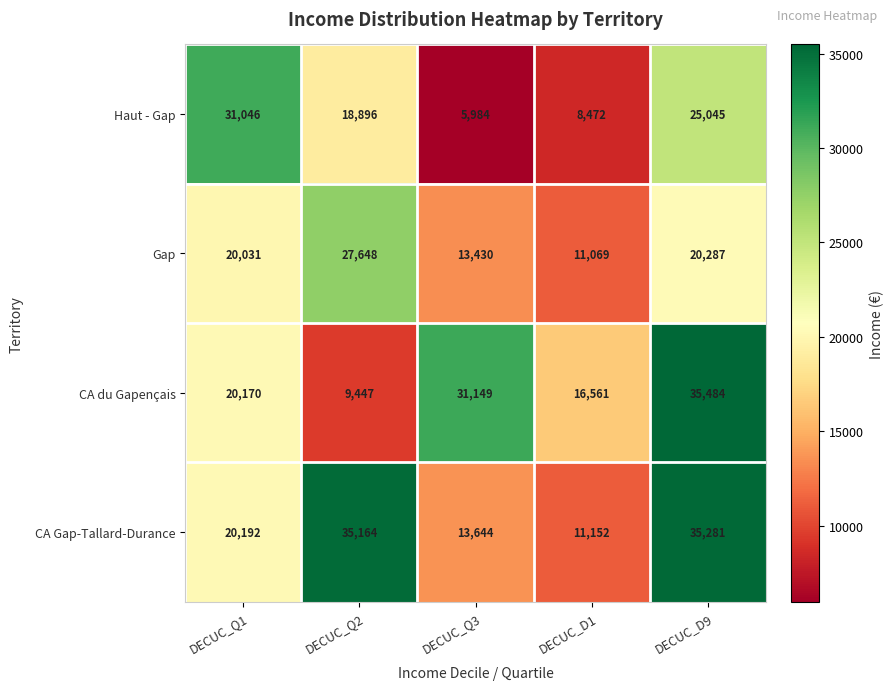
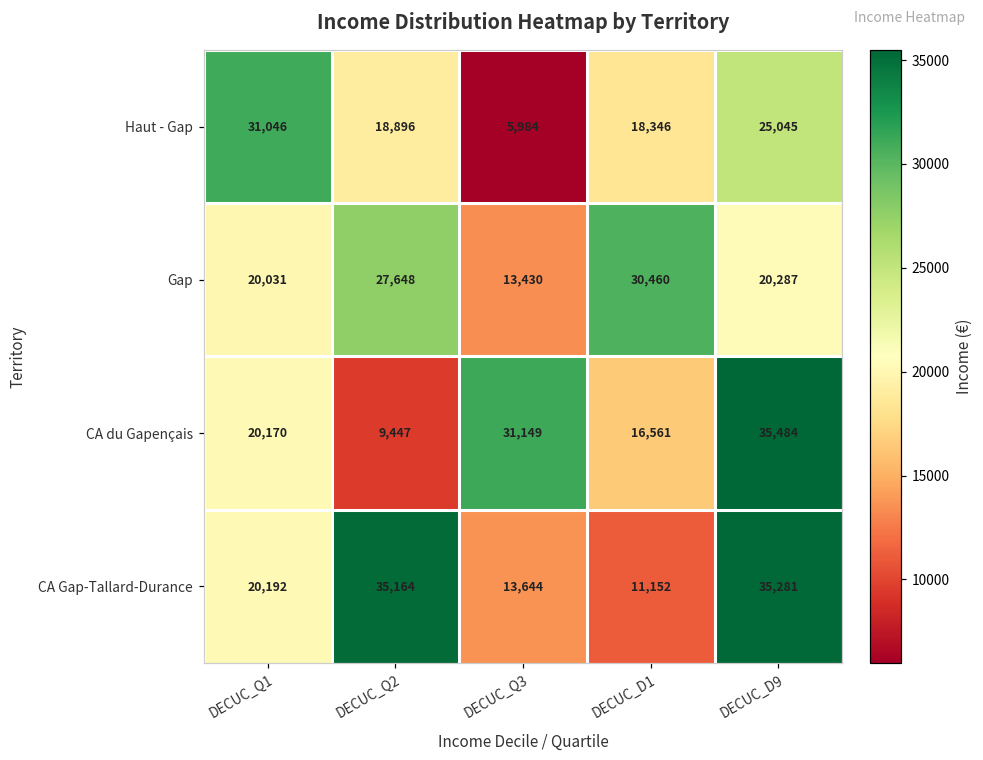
  {
    "Haut - Gap": {
      "DECUC_Q1": "31,046",
      "DECUC_Q2": "18,896",
      "DECUC_Q3": "5,984",
-     "DECUC_D1": "8,472",
+     "DECUC_D1": "18,346",
      "DECUC_D9": "25,045"
    },
    "Gap": {
      "DECUC_Q1": "20,031",
      "DECUC_Q2": "27,648",
      "DECUC_Q3": "13,430",
-     "DECUC_D1": "11,069",
+     "DECUC_D1": "30,460",
      "DECUC_D9": "20,287"
    },
    "CA du Gapençais": {
      "DECUC_Q1": "20,170",
      "DECUC_Q2": "9,447",
      "DECUC_Q3": "31,149",
      "DECUC_D1": "16,561",
      "DECUC_D9": "35,484"
    },
    "CA Gap-Tallard-Durance": {
      "DECUC_Q1": "20,192",
      "DECUC_Q2": "35,164",
      "DECUC_Q3": "13,644",
      "DECUC_D1": "11,152",
      "DECUC_D9": "35,281"
    }
  }
